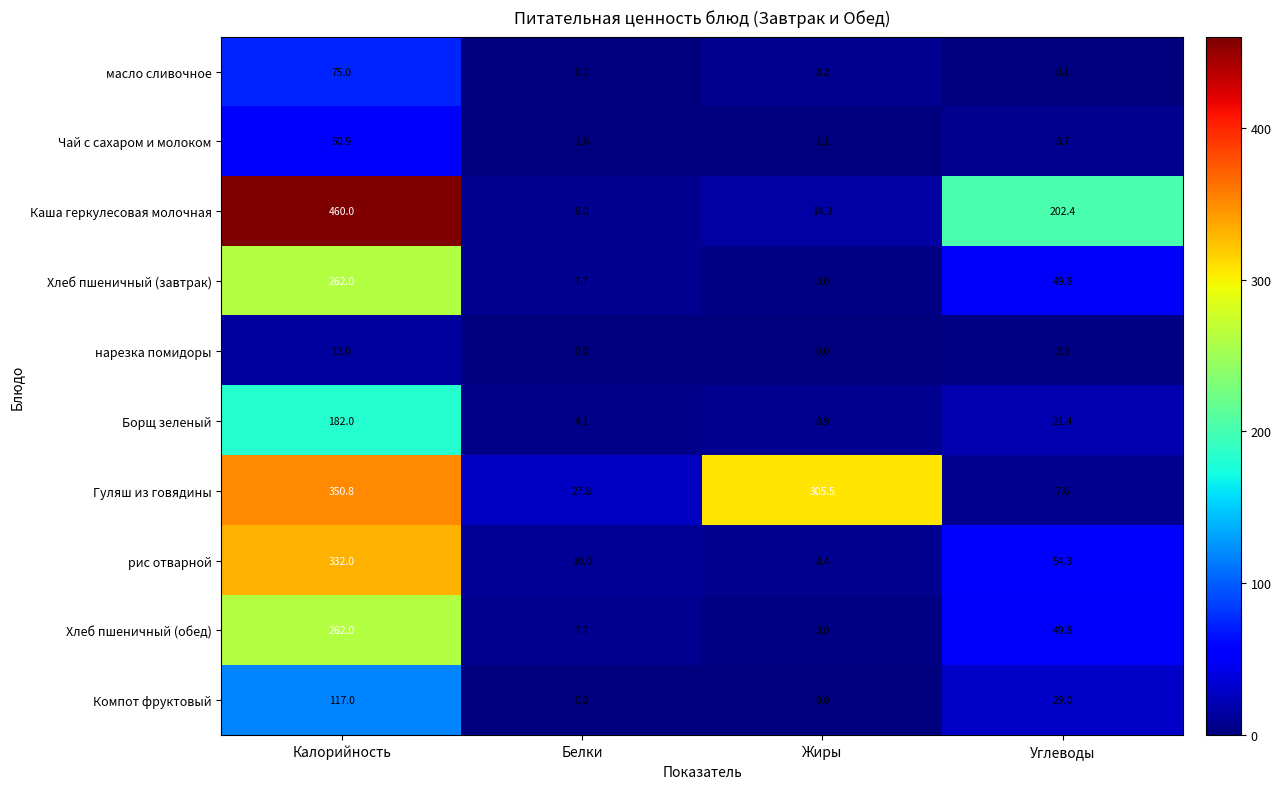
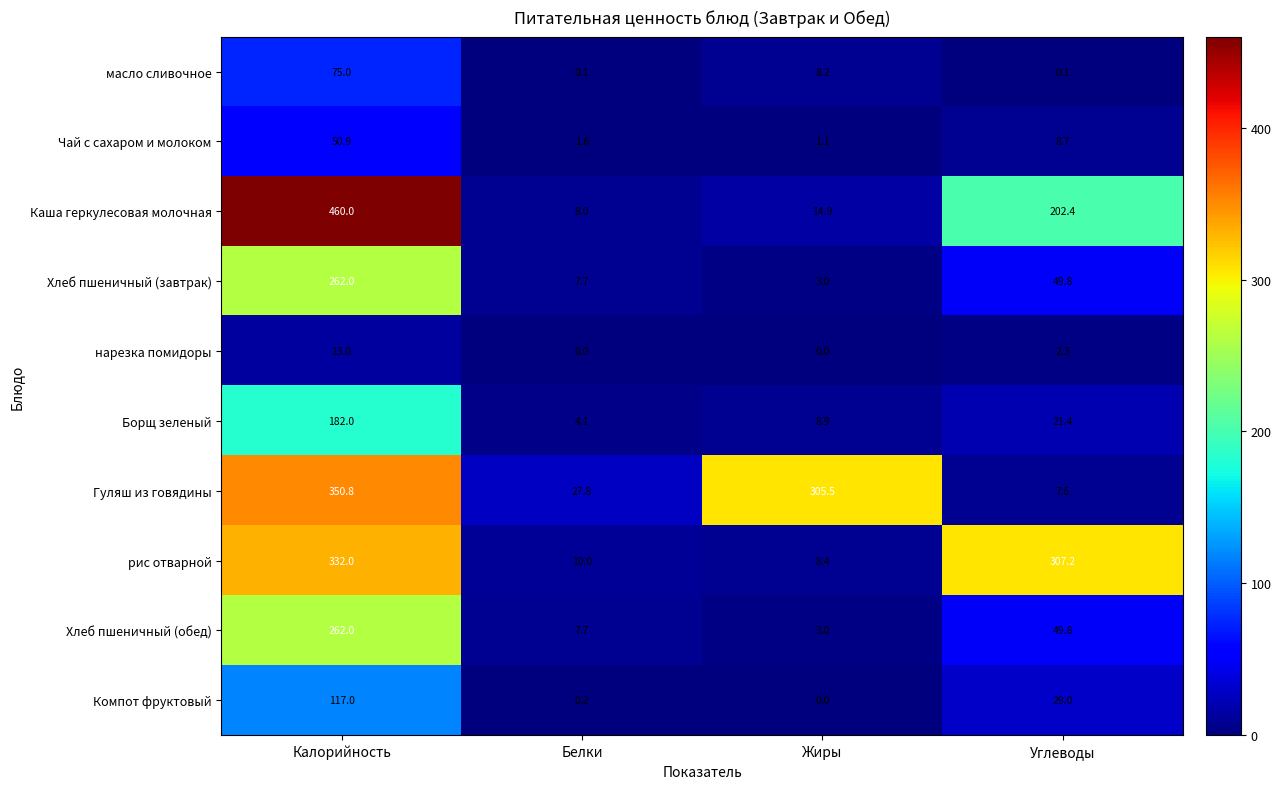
  {
    "масло сливочное": {
      "Калорийность": 75.0,
      "Белки": 0.1,
      "Жиры": 8.2,
      "Углеводы": 0.1
    },
    "Чай с сахаром и молоком": {
      "Калорийность": 50.9,
      "Белки": 1.6,
      "Жиры": 1.1,
      "Углеводы": 8.7
    },
    "Каша геркулесовая молочная": {
      "Калорийность": 460.0,
      "Белки": 8.0,
      "Жиры": 14.9,
      "Углеводы": 202.4
    },
    "Хлеб пшеничный (завтрак)": {
      "Калорийность": 262.0,
      "Белки": 7.7,
      "Жиры": 3.0,
      "Углеводы": 49.8
    },
    "нарезка помидоры": {
      "Калорийность": 13.0,
      "Белки": 0.0,
      "Жиры": 0.0,
      "Углеводы": 2.3
    },
    "Борщ зеленый": {
      "Калорийность": 182.0,
      "Белки": 4.1,
      "Жиры": 8.9,
      "Углеводы": 21.4
    },
    "Гуляш из говядины": {
      "Калорийность": 350.8,
      "Белки": 27.8,
      "Жиры": 305.5,
      "Углеводы": 7.6
    },
    "рис отварной": {
      "Калорийность": 332.0,
      "Белки": 10.0,
      "Жиры": 8.4,
-     "Углеводы": 54.3
+     "Углеводы": 307.2
    },
    "Хлеб пшеничный (обед)": {
      "Калорийность": 262.0,
      "Белки": 7.7,
      "Жиры": 3.0,
      "Углеводы": 49.8
    },
    "Компот фруктовый": {
      "Калорийность": 117.0,
      "Белки": 0.2,
      "Жиры": 0.0,
      "Углеводы": 29.0
    }
  }
